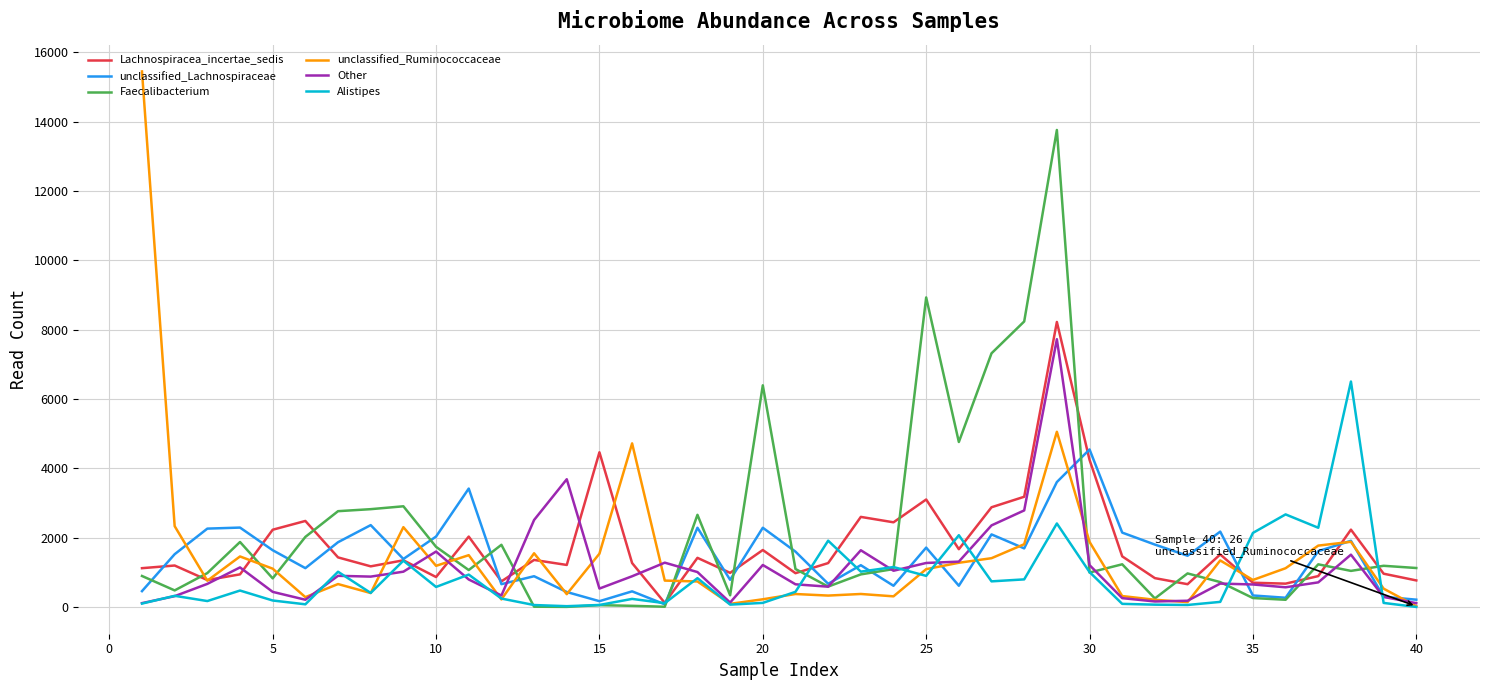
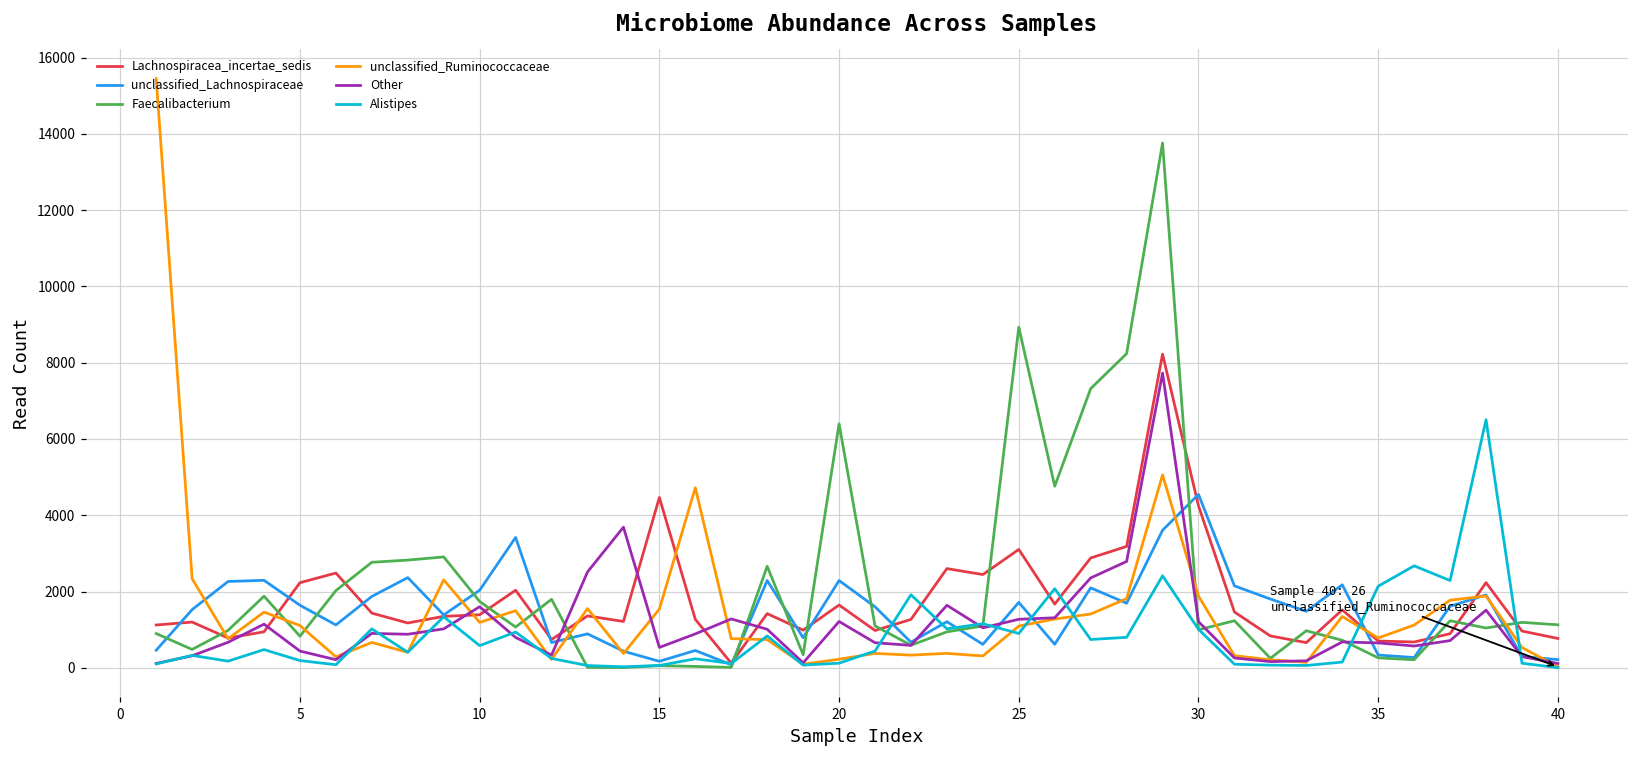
  {
    "Lachnospiracea_incertae_sedis": {
      "5": 2200,
-     "10": 900,
+     "10": 1400,
      "15": 4500,
      "20": 1600,
      "25": 3100,
      "30": 4200,
      "40": 800
    },
    "Faecalibacterium": {
      "5": 800,
      "10": 1700,
      "20": 6400,
      "25": 8900,
      "40": 1100
    },
    "unclassified_Ruminococcaceae": {
      "5": 1100,
      "10": 1200,
      "15": 1500,
      "20": 200,
      "25": 1100,
      "30": 1900
    },
    "Other": {
      "5": 400,
      "10": 1600,
      "15": 500,
      "20": 1200,
      "25": 1300,
      "30": 1200,
      "40": 100
    }
  }
